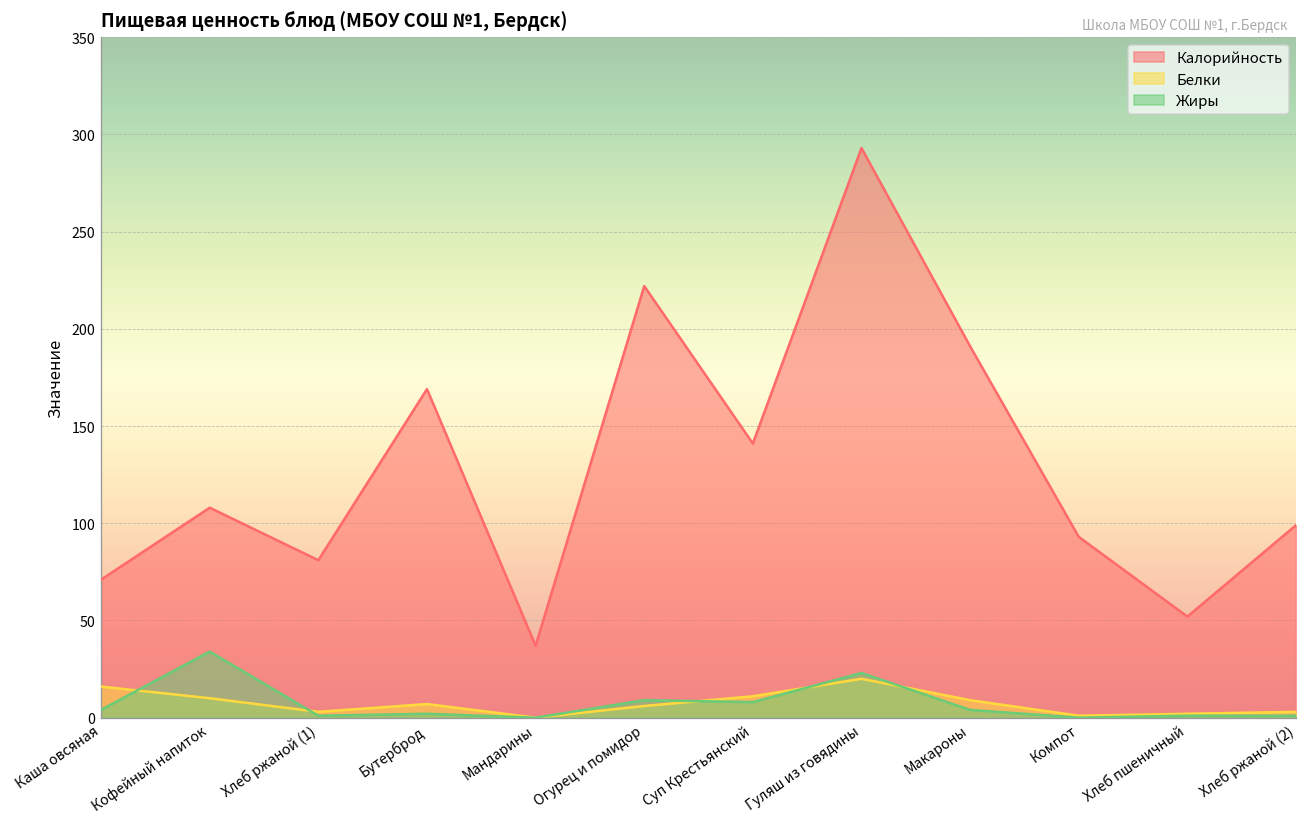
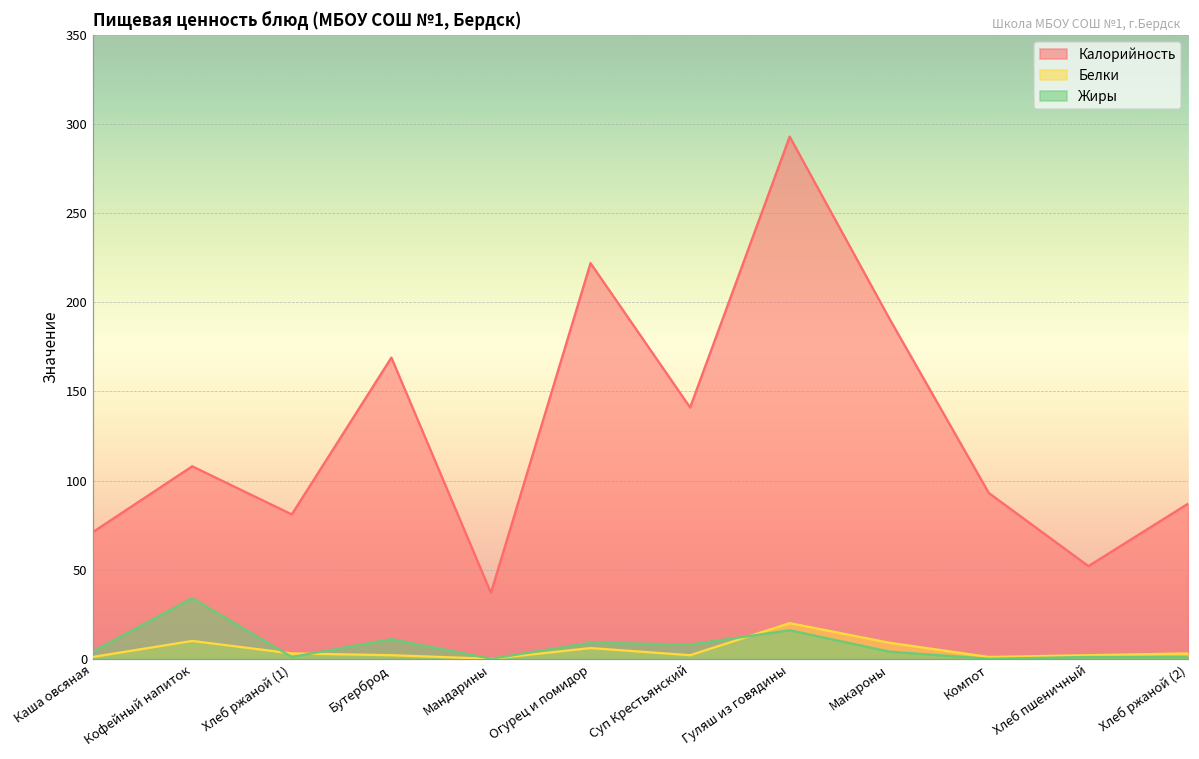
  {
    "Калорийность": {
      "Каша овсяная": 71,
      "Кофейный напиток": 108,
      "Хлеб ржаной (1)": 81,
      "Бутерброд": 169,
      "Мандарины": 37,
      "Огурец и помидор": 222,
      "Суп Крестьянский": 141,
      "Гуляш из говядины": 293,
      "Макароны": 191,
      "Компот": 93,
      "Хлеб пшеничный": 52,
-     "Хлеб ржаной (2)": 99
+     "Хлеб ржаной (2)": 87
    },
    "Белки": {
-     "Каша овсяная": 16,
+     "Каша овсяная": 1,
      "Кофейный напиток": 10,
      "Хлеб ржаной (1)": 3,
-     "Бутерброд": 7,
+     "Бутерброд": 2,
      "Огурец и помидор": 6,
-     "Суп Крестьянский": 11,
+     "Суп Крестьянский": 2,
      "Гуляш из говядины": 20,
      "Макароны": 9,
      "Хлеб ржаной (2)": 3
    },
    "Жиры": {
      "Каша овсяная": 4,
      "Кофейный напиток": 34,
      "Хлеб ржаной (1)": 1,
-     "Бутерброд": 2,
+     "Бутерброд": 11,
      "Огурец и помидор": 9,
      "Суп Крестьянский": 8,
-     "Гуляш из говядины": 23,
+     "Гуляш из говядины": 16,
      "Макароны": 4,
      "Хлеб ржаной (2)": 1
    }
  }
